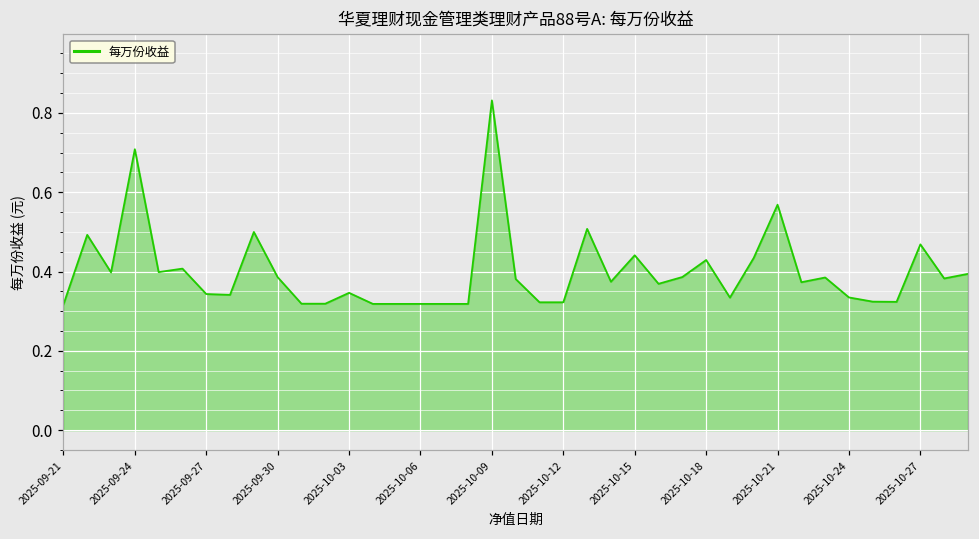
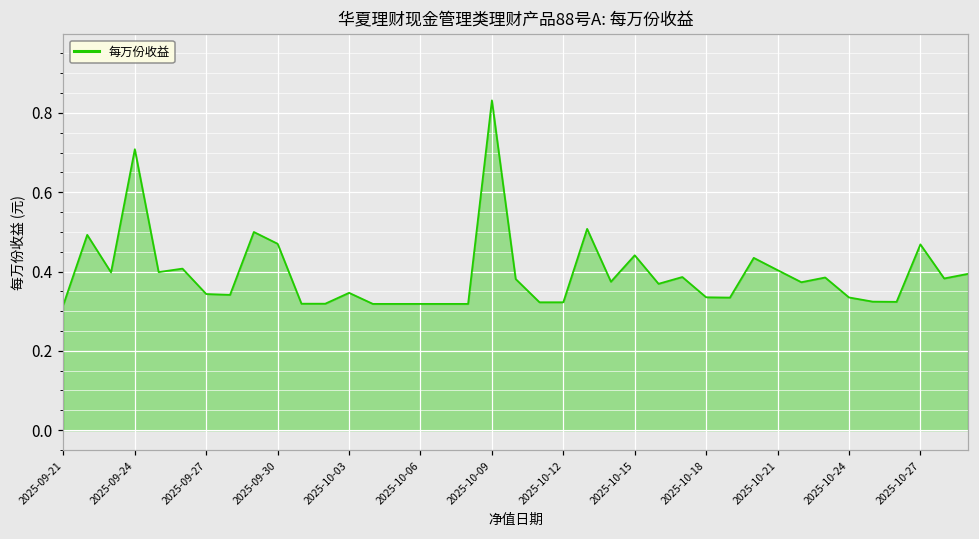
  {
    "2025-09-21": 0.32,
    "2025-09-24": 0.71,
    "2025-09-27": 0.34,
-   "2025-09-30": 0.39,
+   "2025-09-30": 0.47,
    "2025-10-03": 0.35,
    "2025-10-06": 0.32,
    "2025-10-09": 0.83,
    "2025-10-12": 0.32,
    "2025-10-15": 0.44,
-   "2025-10-18": 0.43,
-   "2025-10-21": 0.57,
+   "2025-10-18": 0.34,
+   "2025-10-21": 0.40,
    "2025-10-24": 0.33,
    "2025-10-27": 0.47
  }
